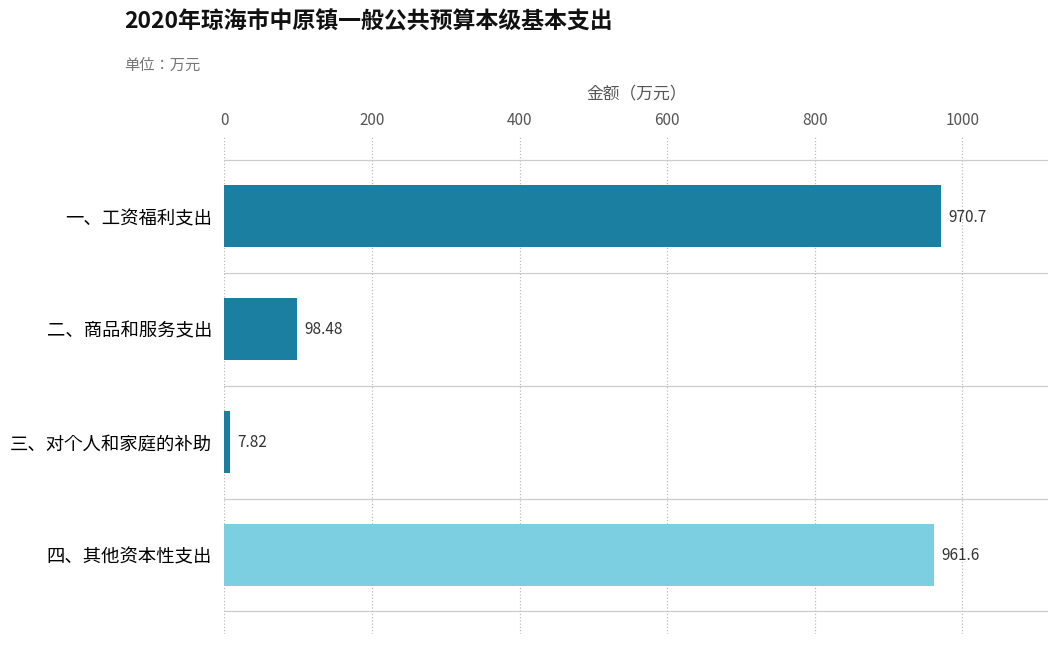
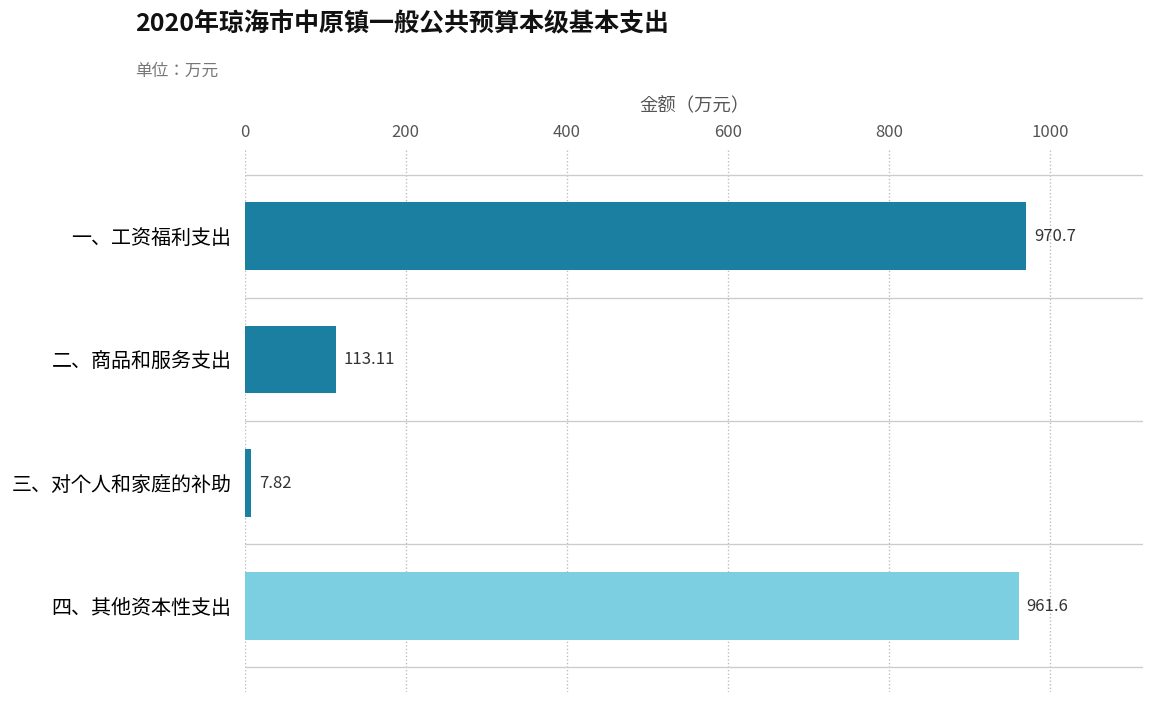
  {
    "一、工资福利支出": 970.7,
-   "二、商品和服务支出": 98.48,
+   "二、商品和服务支出": 113.11,
    "三、对个人和家庭的补助": 7.82,
    "四、其他资本性支出": 961.6
  }
